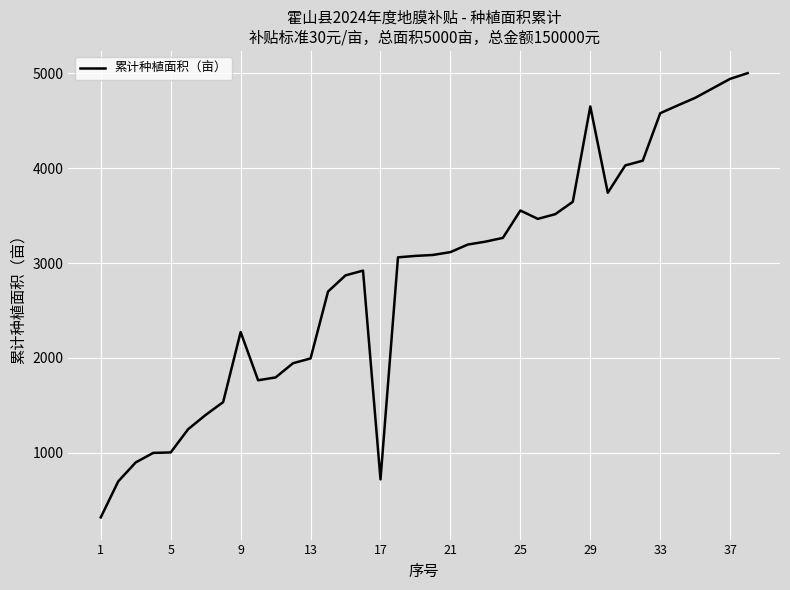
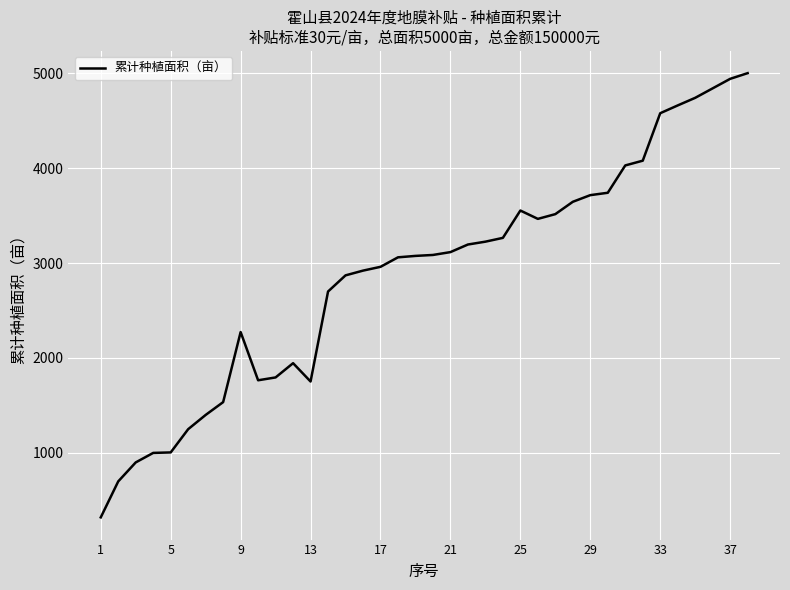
  {
    "1": 300,
    "5": 1000,
    "9": 2300,
-   "13": 2000,
-   "17": 700,
+   "13": 1800,
+   "17": 3000,
    "21": 3100,
    "25": 3600,
-   "29": 4600,
+   "29": 3700,
    "33": 4600,
    "37": 4900
  }
